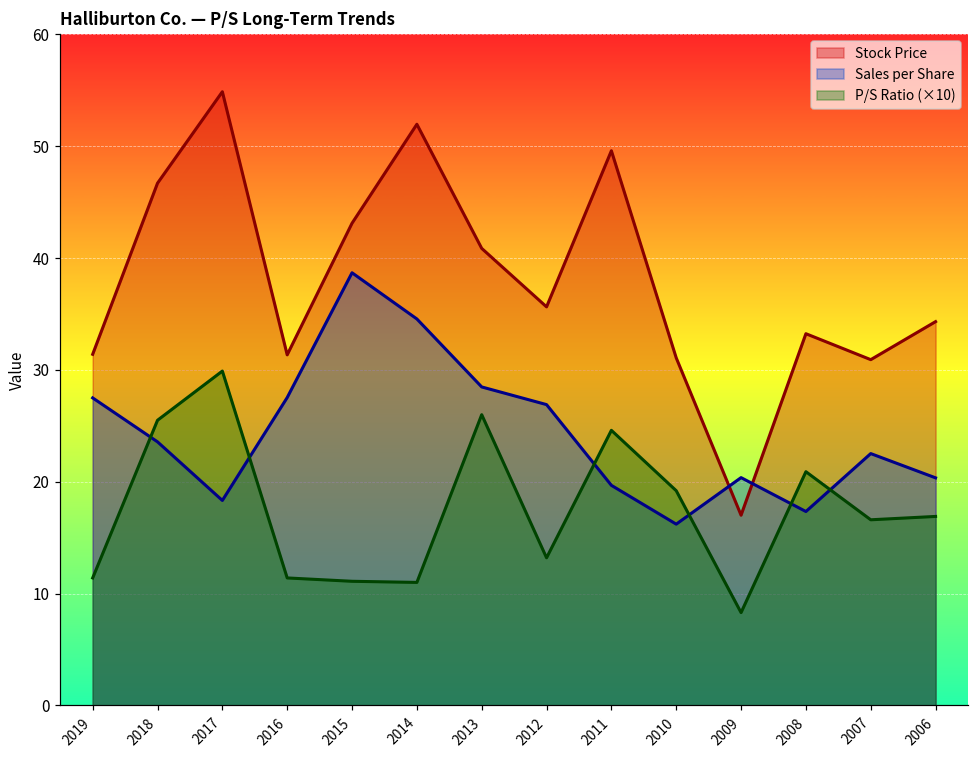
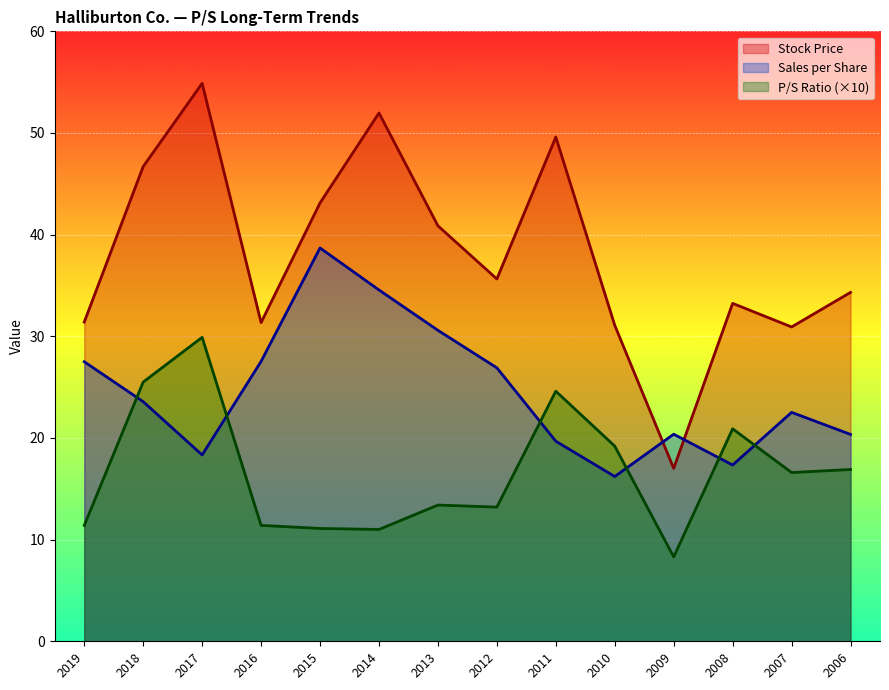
  {
    "Stock Price": {
      "2019": 31.4,
      "2018": 46.7,
      "2017": 54.9,
      "2016": 31.4,
      "2015": 43.1,
      "2014": 52.0,
      "2013": 40.9,
      "2012": 35.6,
      "2011": 49.6,
      "2010": 31.1,
      "2009": 17.0,
      "2008": 33.2,
      "2007": 30.9,
      "2006": 34.3
    },
    "Sales per Share": {
      "2019": 27.5,
      "2018": 23.6,
      "2017": 18.3,
      "2016": 27.5,
      "2015": 38.7,
      "2014": 34.6,
-     "2013": 28.5,
+     "2013": 30.6,
      "2012": 26.9,
      "2011": 19.7,
      "2010": 16.2,
      "2009": 20.4,
      "2008": 17.3,
      "2007": 22.5,
      "2006": 20.4
    },
    "P/S Ratio (×10)": {
      "2019": 11.4,
      "2018": 25.5,
      "2017": 29.9,
      "2016": 11.4,
      "2015": 11.1,
      "2014": 11.0,
-     "2013": 26.0,
+     "2013": 13.4,
      "2012": 13.2,
      "2011": 24.6,
      "2010": 19.2,
      "2009": 8.3,
      "2008": 20.9,
      "2007": 16.6,
      "2006": 16.9
    }
  }
